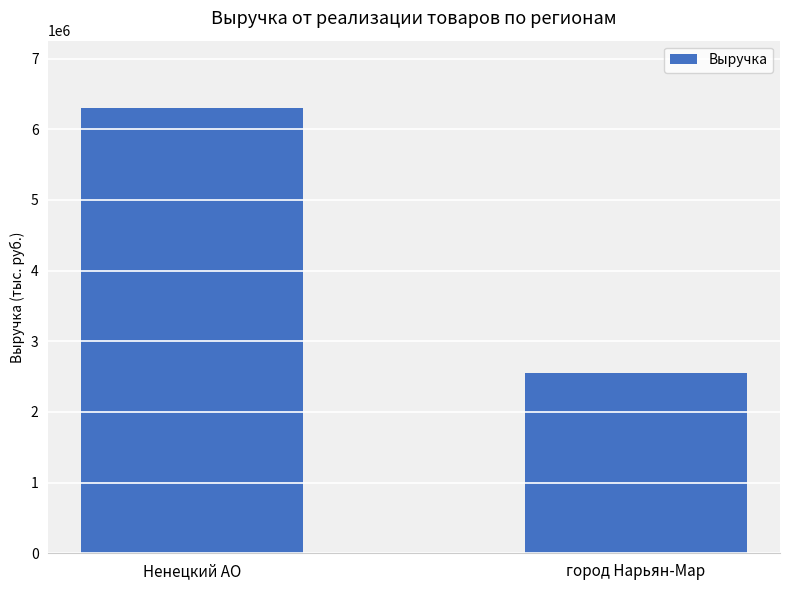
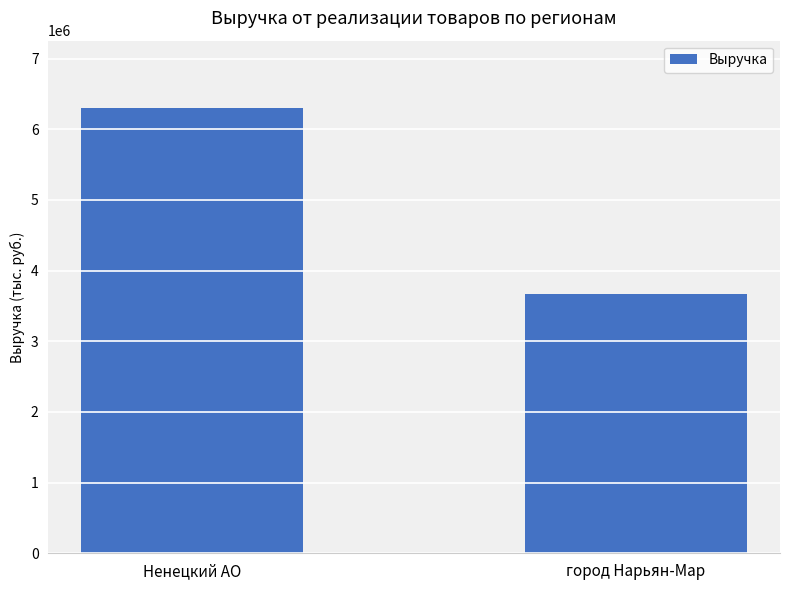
  {
    "Ненецкий АО": 6300000,
-   "город Нарьян-Мар": 2500000
+   "город Нарьян-Мар": 3700000
  }
